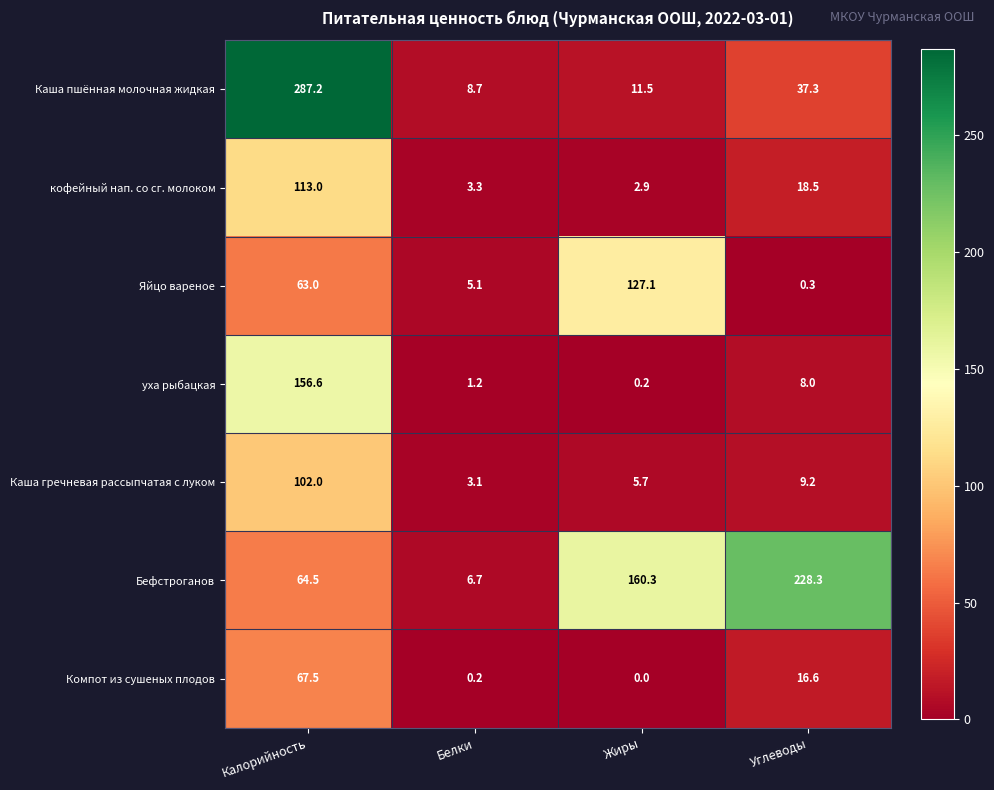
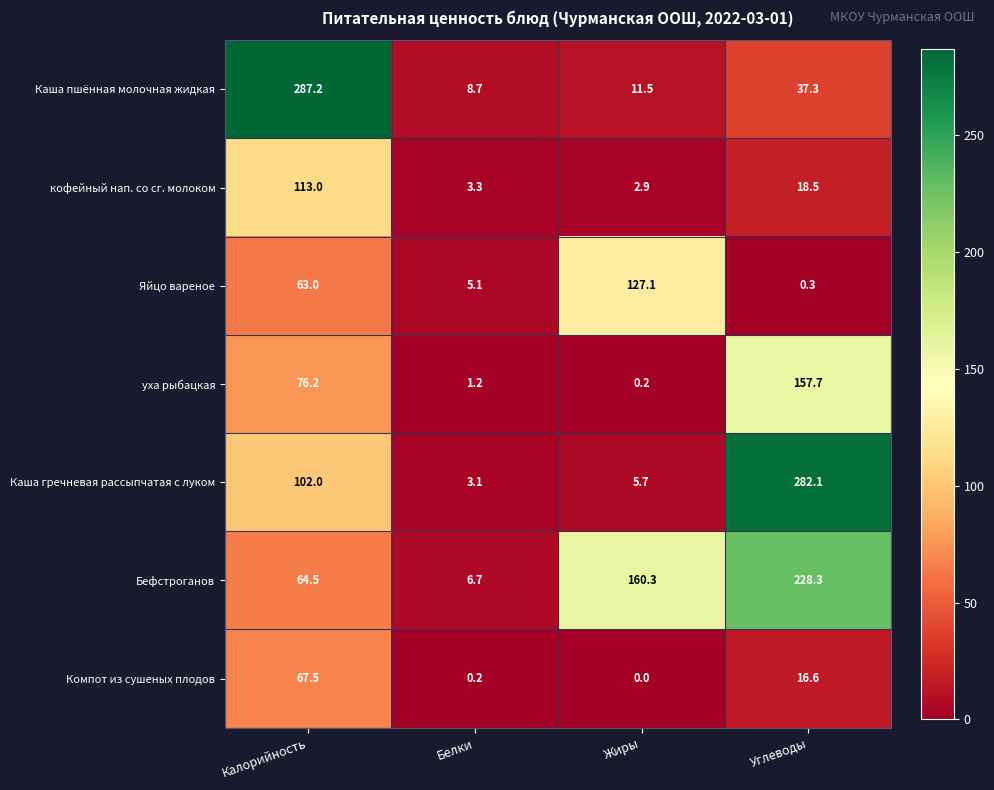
  {
    "Каша пшённая молочная жидкая": {
      "Калорийность": 287.2,
      "Белки": 8.7,
      "Жиры": 11.5,
      "Углеводы": 37.3
    },
    "кофейный нап. со сг. молоком": {
      "Калорийность": 113.0,
      "Белки": 3.3,
      "Жиры": 2.9,
      "Углеводы": 18.5
    },
    "Яйцо вареное": {
      "Калорийность": 63.0,
      "Белки": 5.1,
      "Жиры": 127.1,
      "Углеводы": 0.3
    },
    "уха рыбацкая": {
-     "Калорийность": 156.6,
+     "Калорийность": 76.2,
      "Белки": 1.2,
      "Жиры": 0.2,
-     "Углеводы": 8.0
+     "Углеводы": 157.7
    },
    "Каша гречневая рассыпчатая с луком": {
      "Калорийность": 102.0,
      "Белки": 3.1,
      "Жиры": 5.7,
-     "Углеводы": 9.2
+     "Углеводы": 282.1
    },
    "Бефстроганов": {
      "Калорийность": 64.5,
      "Белки": 6.7,
      "Жиры": 160.3,
      "Углеводы": 228.3
    },
    "Компот из сушеных плодов": {
      "Калорийность": 67.5,
      "Белки": 0.2,
      "Жиры": 0.0,
      "Углеводы": 16.6
    }
  }
